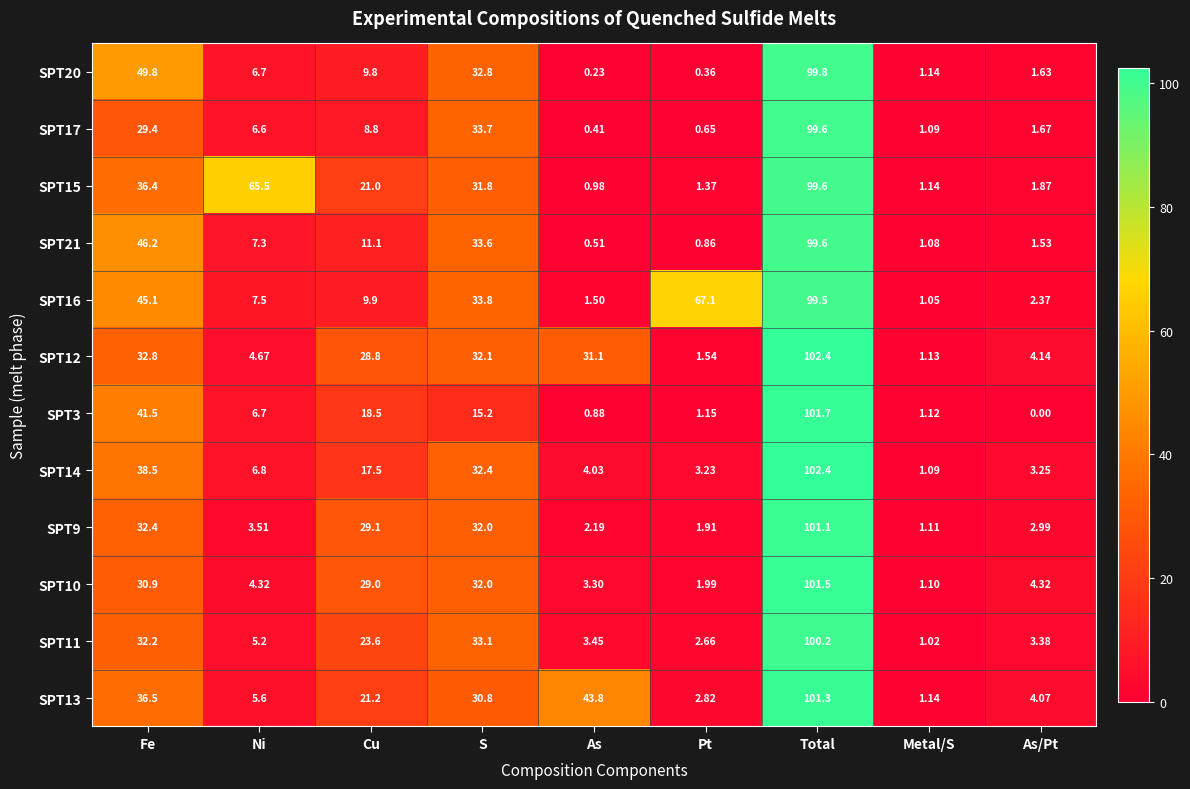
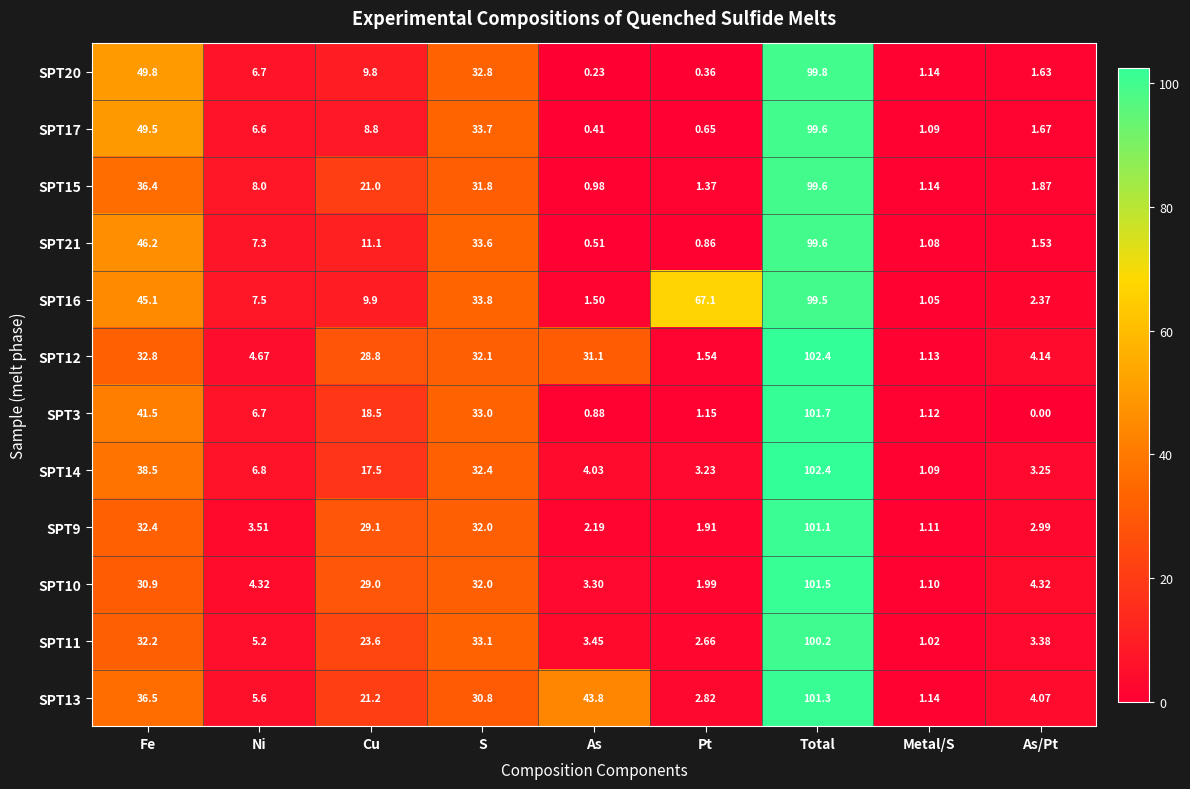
  {
    "SPT20": {
      "Fe": 49.8,
      "Ni": 6.7,
      "Cu": 9.8,
      "S": 32.8,
      "As": 0.23,
      "Pt": 0.36,
      "Total": 99.8,
      "Metal/S": 1.14,
      "As/Pt": 1.63
    },
    "SPT17": {
-     "Fe": 29.4,
+     "Fe": 49.5,
      "Ni": 6.6,
      "Cu": 8.8,
      "S": 33.7,
      "As": 0.41,
      "Pt": 0.65,
      "Total": 99.6,
      "Metal/S": 1.09,
      "As/Pt": 1.67
    },
    "SPT15": {
      "Fe": 36.4,
-     "Ni": 65.5,
+     "Ni": 8.0,
      "Cu": 21.0,
      "S": 31.8,
      "As": 0.98,
      "Pt": 1.37,
      "Total": 99.6,
      "Metal/S": 1.14,
      "As/Pt": 1.87
    },
    "SPT21": {
      "Fe": 46.2,
      "Ni": 7.3,
      "Cu": 11.1,
      "S": 33.6,
      "As": 0.51,
      "Pt": 0.86,
      "Total": 99.6,
      "Metal/S": 1.08,
      "As/Pt": 1.53
    },
    "SPT16": {
      "Fe": 45.1,
      "Ni": 7.5,
      "Cu": 9.9,
      "S": 33.8,
      "As": 1.50,
      "Pt": 67.1,
      "Total": 99.5,
      "Metal/S": 1.05,
      "As/Pt": 2.37
    },
    "SPT12": {
      "Fe": 32.8,
      "Ni": 4.67,
      "Cu": 28.8,
      "S": 32.1,
      "As": 31.1,
      "Pt": 1.54,
      "Total": 102.4,
      "Metal/S": 1.13,
      "As/Pt": 4.14
    },
    "SPT3": {
      "Fe": 41.5,
      "Ni": 6.7,
      "Cu": 18.5,
-     "S": 15.2,
+     "S": 33.0,
      "As": 0.88,
      "Pt": 1.15,
      "Total": 101.7,
      "Metal/S": 1.12,
      "As/Pt": 0.00
    },
    "SPT14": {
      "Fe": 38.5,
      "Ni": 6.8,
      "Cu": 17.5,
      "S": 32.4,
      "As": 4.03,
      "Pt": 3.23,
      "Total": 102.4,
      "Metal/S": 1.09,
      "As/Pt": 3.25
    },
    "SPT9": {
      "Fe": 32.4,
      "Ni": 3.51,
      "Cu": 29.1,
      "S": 32.0,
      "As": 2.19,
      "Pt": 1.91,
      "Total": 101.1,
      "Metal/S": 1.11,
      "As/Pt": 2.99
    },
    "SPT10": {
      "Fe": 30.9,
      "Ni": 4.32,
      "Cu": 29.0,
      "S": 32.0,
      "As": 3.30,
      "Pt": 1.99,
      "Total": 101.5,
      "Metal/S": 1.10,
      "As/Pt": 4.32
    },
    "SPT11": {
      "Fe": 32.2,
      "Ni": 5.2,
      "Cu": 23.6,
      "S": 33.1,
      "As": 3.45,
      "Pt": 2.66,
      "Total": 100.2,
      "Metal/S": 1.02,
      "As/Pt": 3.38
    },
    "SPT13": {
      "Fe": 36.5,
      "Ni": 5.6,
      "Cu": 21.2,
      "S": 30.8,
      "As": 43.8,
      "Pt": 2.82,
      "Total": 101.3,
      "Metal/S": 1.14,
      "As/Pt": 4.07
    }
  }
